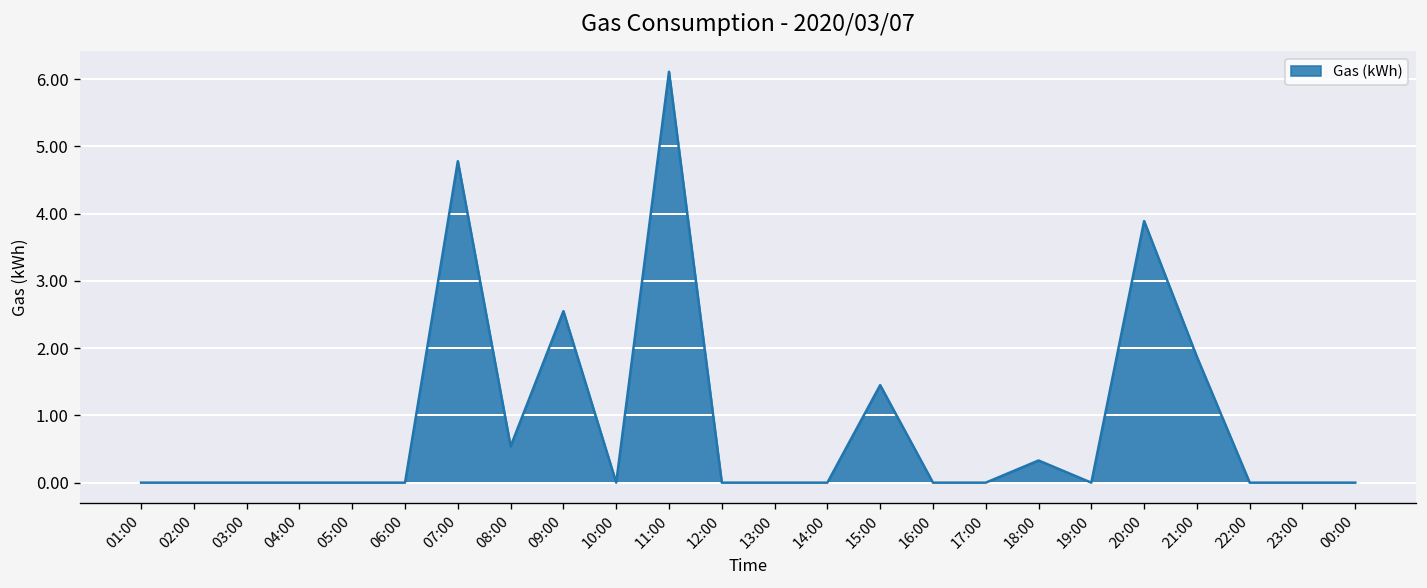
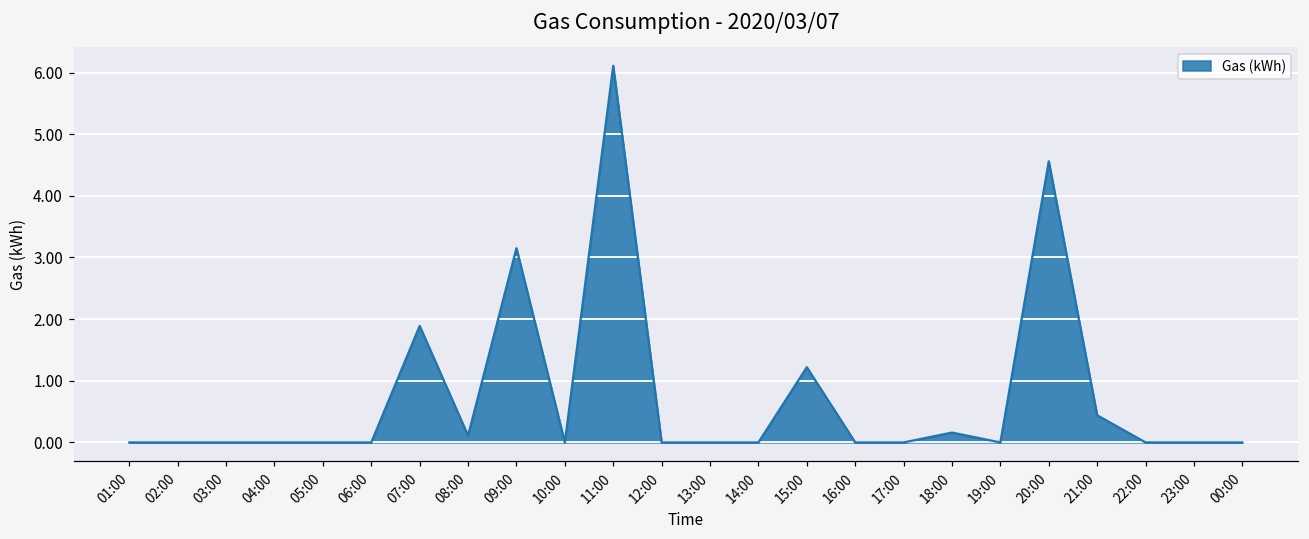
  {
    "01:00": 0.0,
    "02:00": 0.0,
    "03:00": 0.0,
    "04:00": 0.0,
    "05:00": 0.0,
    "06:00": 0.0,
-   "07:00": 4.8,
-   "08:00": 0.5,
-   "09:00": 2.6,
+   "07:00": 1.9,
+   "08:00": 0.1,
+   "09:00": 3.2,
    "10:00": 0.0,
    "11:00": 6.1,
    "12:00": 0.0,
    "13:00": 0.0,
    "14:00": 0.0,
-   "15:00": 1.5,
+   "15:00": 1.2,
    "16:00": 0.0,
    "17:00": 0.0,
-   "18:00": 0.3,
+   "18:00": 0.2,
    "19:00": 0.0,
-   "20:00": 3.9,
-   "21:00": 1.9,
+   "20:00": 4.6,
+   "21:00": 0.4,
    "22:00": 0.0,
    "23:00": 0.0,
    "00:00": 0.0
  }
